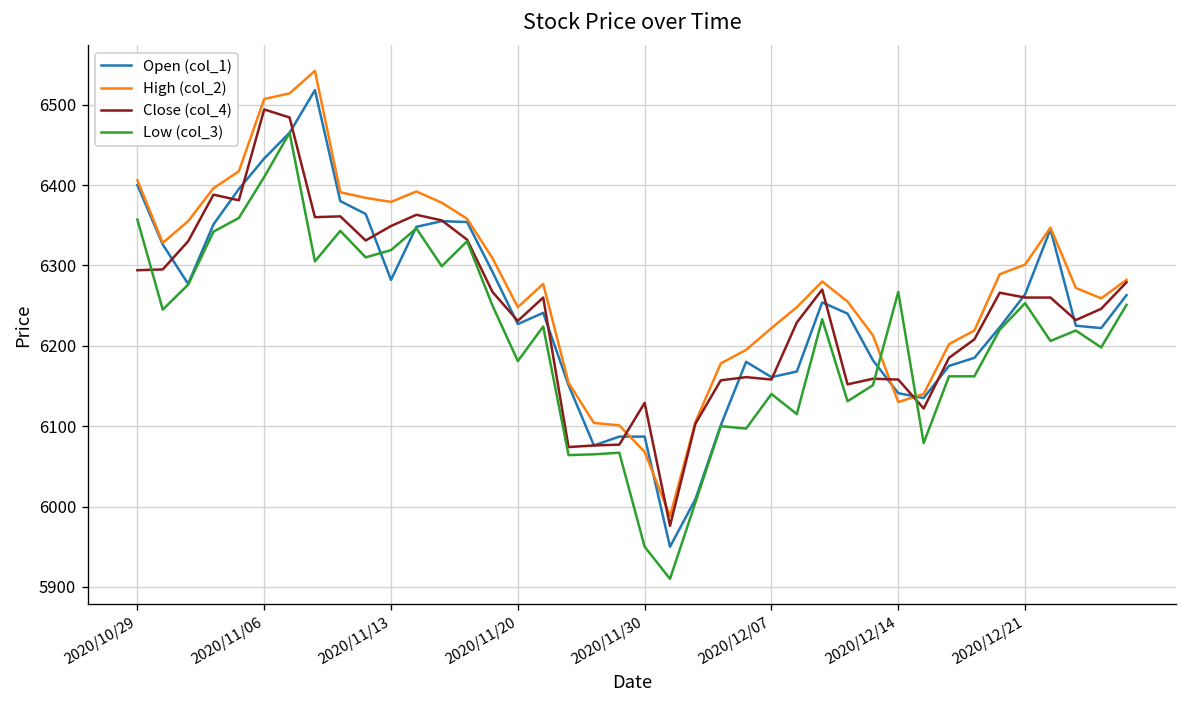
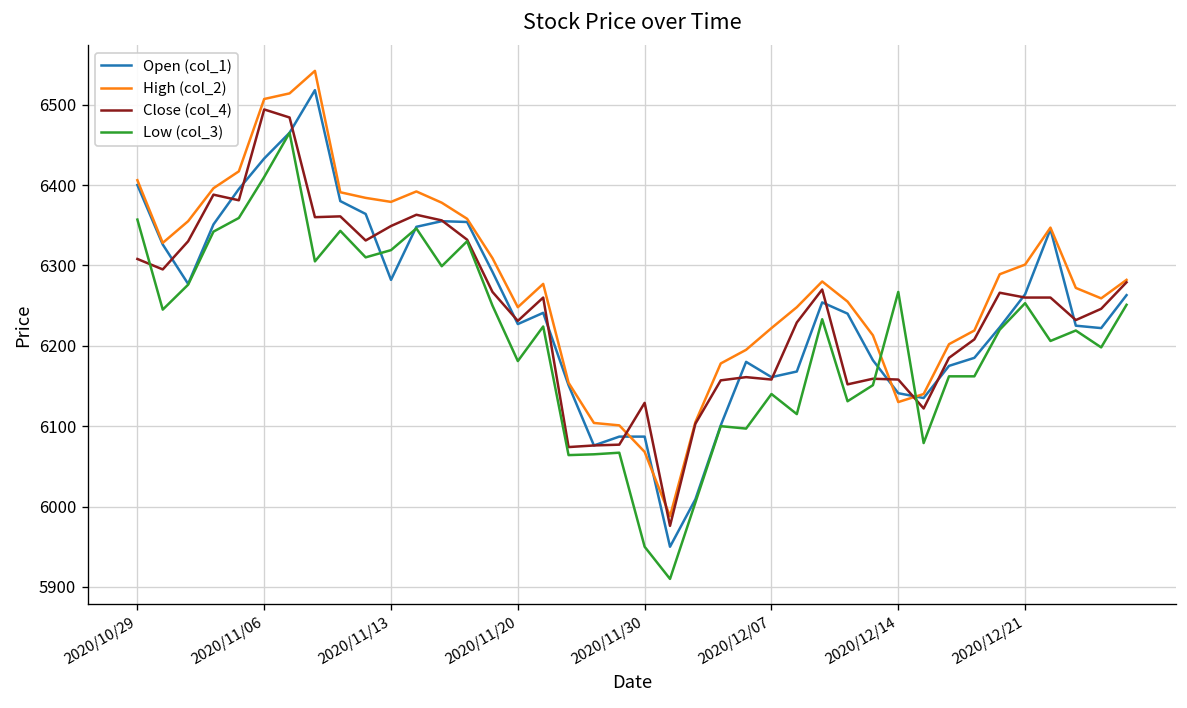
  {
    "Open (col_1)": {
      "2020/10/29": 6400,
      "2020/11/06": 6430,
      "2020/11/13": 6280,
      "2020/11/20": 6230,
      "2020/11/30": 6090,
      "2020/12/14": 6140,
      "2020/12/21": 6260
    },
    "High (col_2)": {
      "2020/10/29": 6410,
      "2020/11/06": 6510,
      "2020/11/13": 6380,
      "2020/11/20": 6250,
      "2020/11/30": 6070,
      "2020/12/07": 6220,
      "2020/12/14": 6130,
      "2020/12/21": 6300
    },
    "Close (col_4)": {
-     "2020/10/29": 6290,
+     "2020/10/29": 6310,
      "2020/11/06": 6490,
      "2020/11/13": 6350,
      "2020/11/20": 6230,
      "2020/11/30": 6130,
      "2020/12/14": 6160,
      "2020/12/21": 6260
    },
    "Low (col_3)": {
      "2020/10/29": 6360,
      "2020/11/06": 6410,
      "2020/11/13": 6320,
      "2020/11/20": 6180,
      "2020/11/30": 5950,
      "2020/12/07": 6140,
      "2020/12/14": 6270,
      "2020/12/21": 6250
    }
  }
